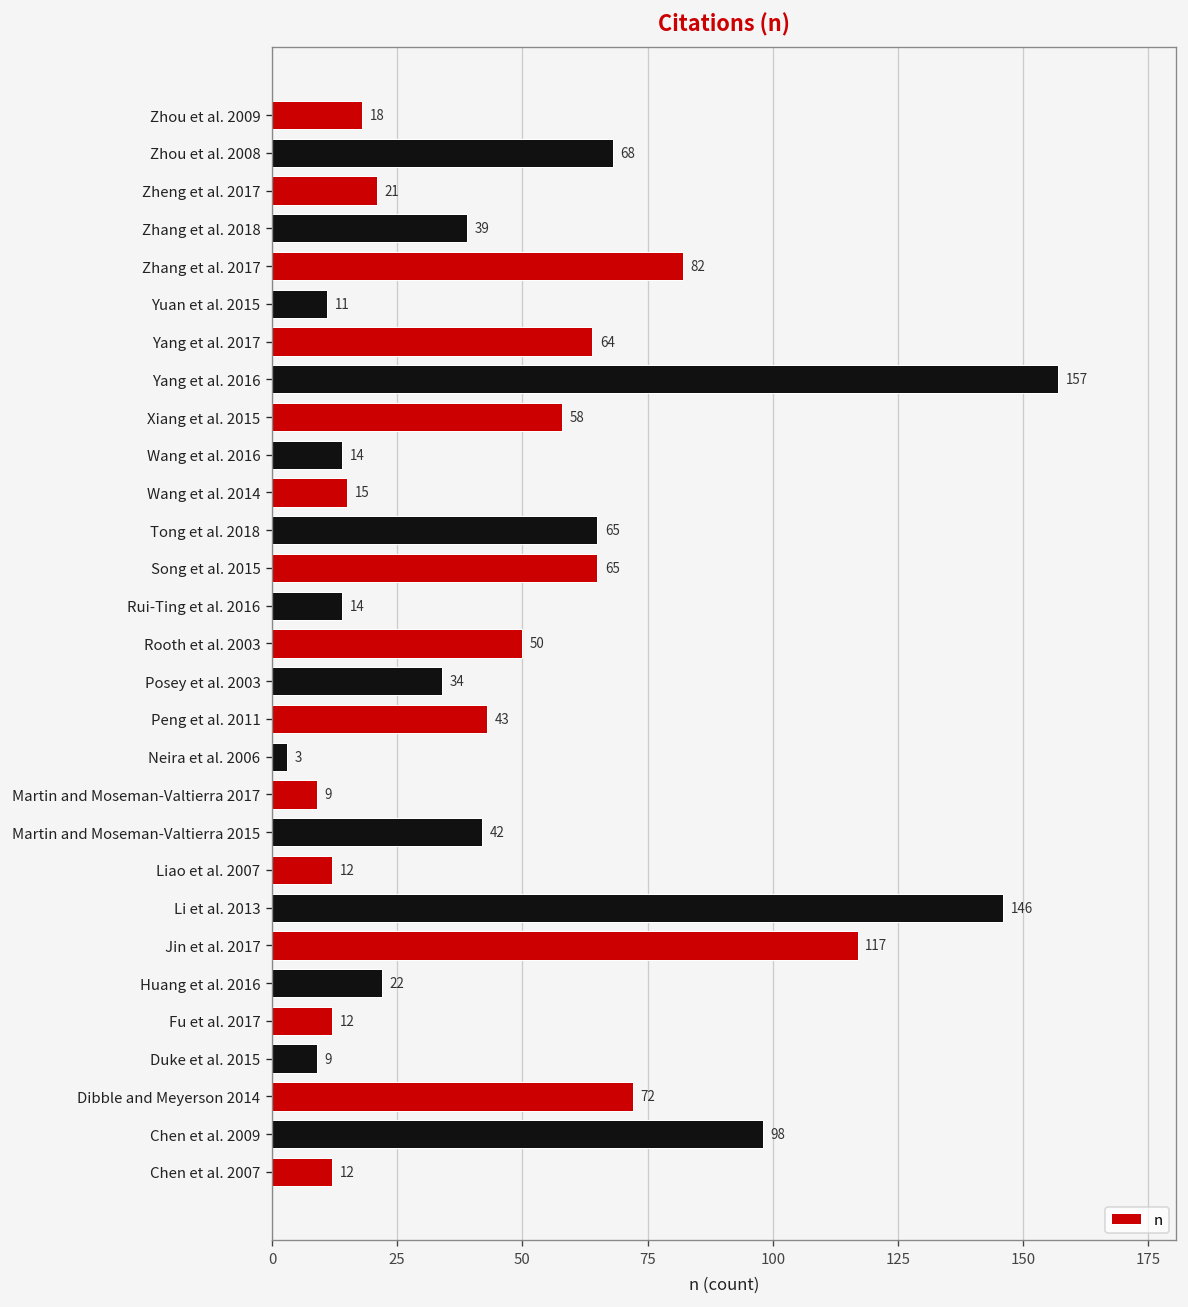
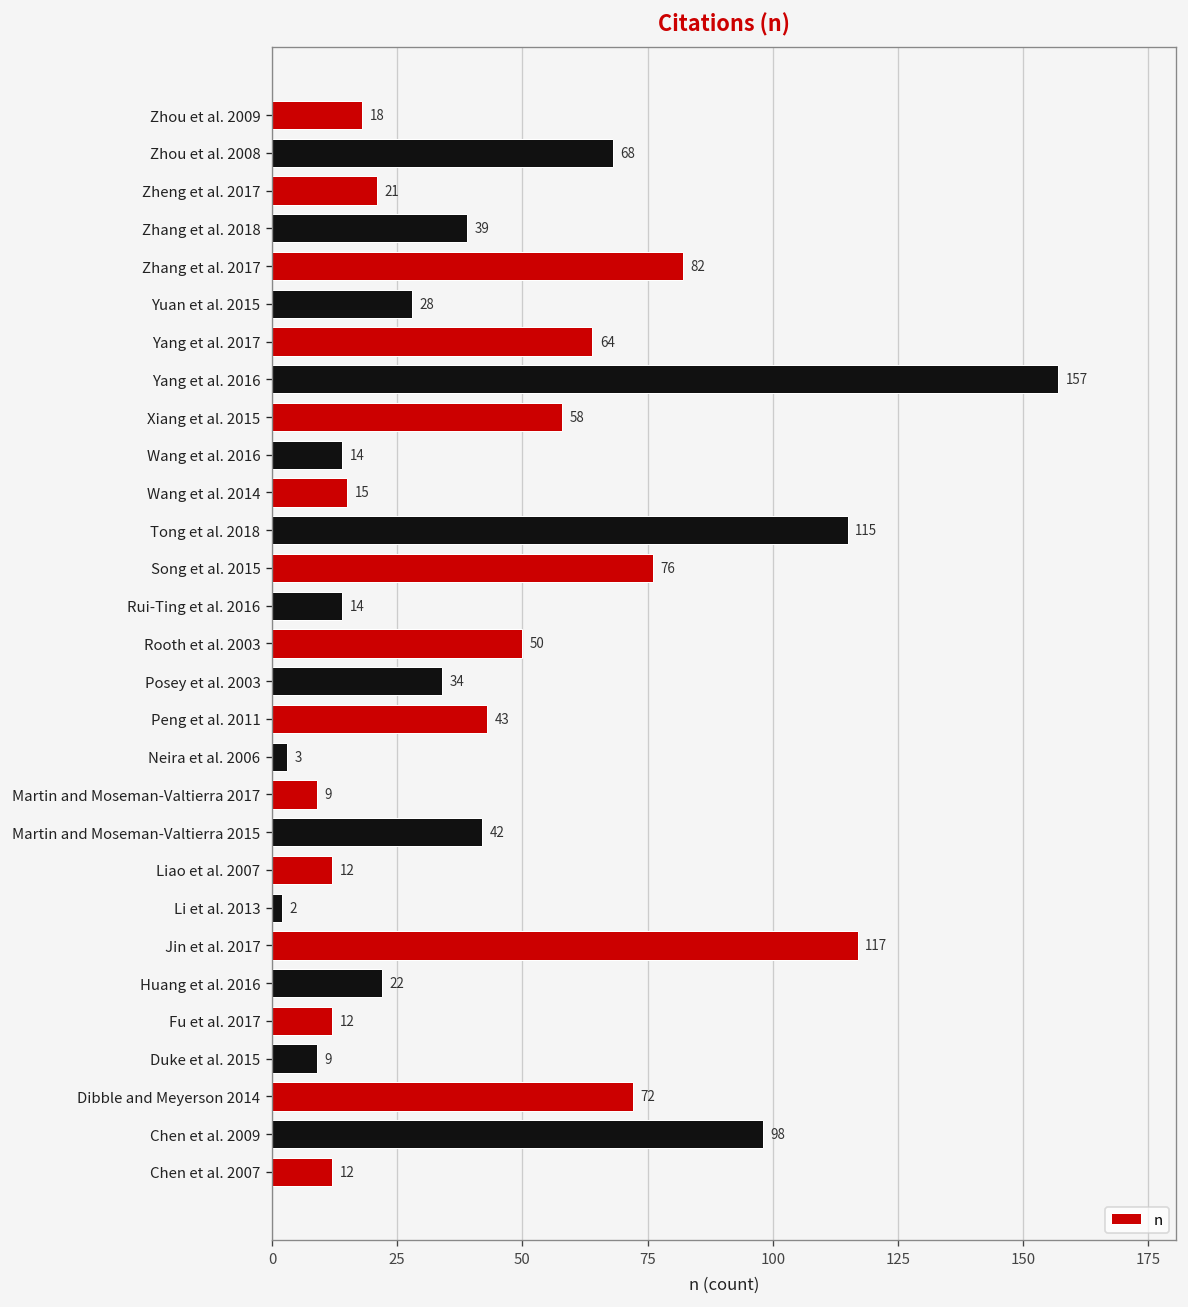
  {
    "Zhou et al. 2009": 18,
    "Zhou et al. 2008": 68,
    "Zheng et al. 2017": 21,
    "Zhang et al. 2018": 39,
    "Zhang et al. 2017": 82,
-   "Yuan et al. 2015": 11,
+   "Yuan et al. 2015": 28,
    "Yang et al. 2017": 64,
    "Yang et al. 2016": 157,
    "Xiang et al. 2015": 58,
    "Wang et al. 2016": 14,
    "Wang et al. 2014": 15,
-   "Tong et al. 2018": 65,
-   "Song et al. 2015": 65,
+   "Tong et al. 2018": 115,
+   "Song et al. 2015": 76,
    "Rui-Ting et al. 2016": 14,
    "Rooth et al. 2003": 50,
    "Posey et al. 2003": 34,
    "Peng et al. 2011": 43,
    "Neira et al. 2006": 3,
    "Martin and Moseman-Valtierra 2017": 9,
    "Martin and Moseman-Valtierra 2015": 42,
    "Liao et al. 2007": 12,
-   "Li et al. 2013": 146,
+   "Li et al. 2013": 2,
    "Jin et al. 2017": 117,
    "Huang et al. 2016": 22,
    "Fu et al. 2017": 12,
    "Duke et al. 2015": 9,
    "Dibble and Meyerson 2014": 72,
    "Chen et al. 2009": 98,
    "Chen et al. 2007": 12
  }
